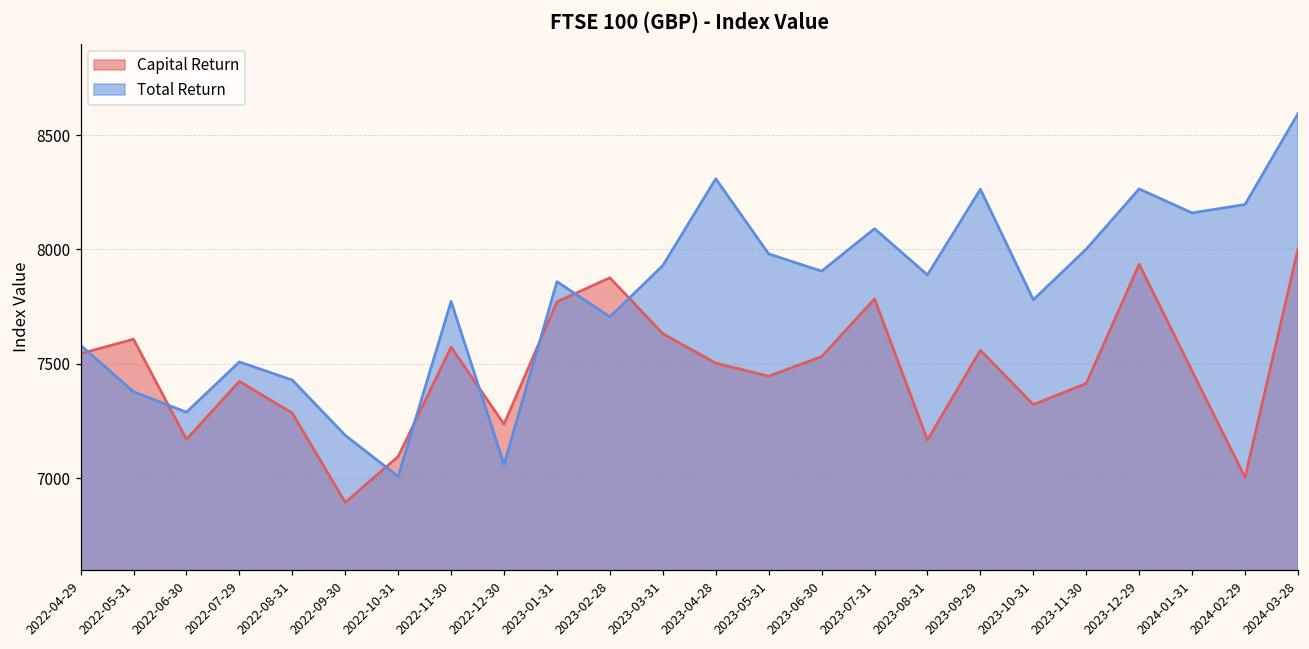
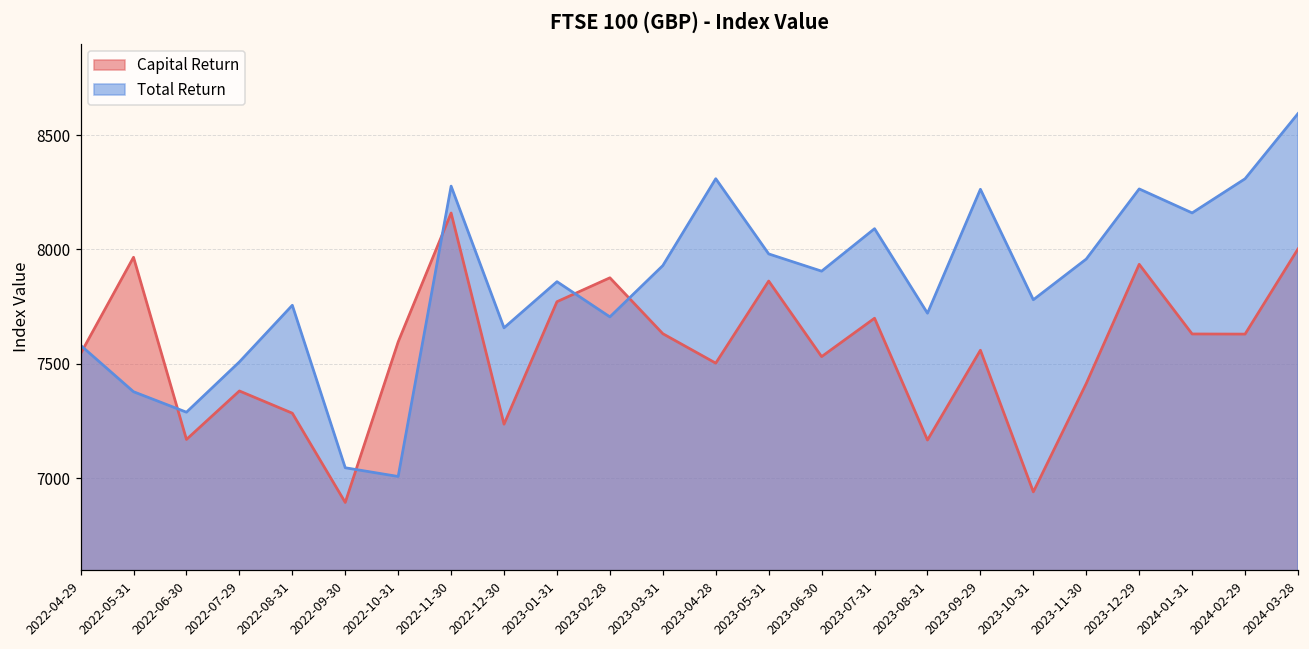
  {
    "Capital Return": {
      "2022-04-29": 7540,
-     "2022-05-31": 7610,
+     "2022-05-31": 7970,
      "2022-06-30": 7170,
-     "2022-07-29": 7420,
+     "2022-07-29": 7380,
      "2022-08-31": 7280,
      "2022-09-30": 6890,
-     "2022-10-31": 7090,
-     "2022-11-30": 7570,
+     "2022-10-31": 7600,
+     "2022-11-30": 8160,
      "2022-12-30": 7240,
      "2023-01-31": 7770,
      "2023-02-28": 7880,
      "2023-03-31": 7630,
      "2023-04-28": 7500,
-     "2023-05-31": 7450,
+     "2023-05-31": 7860,
      "2023-06-30": 7530,
-     "2023-07-31": 7780,
+     "2023-07-31": 7700,
      "2023-08-31": 7170,
      "2023-09-29": 7560,
-     "2023-10-31": 7320,
+     "2023-10-31": 6940,
      "2023-11-30": 7410,
      "2023-12-29": 7940,
-     "2024-01-31": 7470,
-     "2024-02-29": 7000,
+     "2024-01-31": 7630,
+     "2024-02-29": 7630,
      "2024-03-28": 8000
    },
    "Total Return": {
      "2022-04-29": 7580,
      "2022-05-31": 7380,
      "2022-06-30": 7290,
      "2022-07-29": 7510,
-     "2022-08-31": 7430,
-     "2022-09-30": 7190,
+     "2022-08-31": 7760,
+     "2022-09-30": 7050,
      "2022-10-31": 7010,
-     "2022-11-30": 7770,
-     "2022-12-30": 7060,
+     "2022-11-30": 8280,
+     "2022-12-30": 7660,
      "2023-01-31": 7860,
      "2023-02-28": 7710,
      "2023-03-31": 7930,
      "2023-04-28": 8310,
      "2023-05-31": 7980,
      "2023-06-30": 7910,
      "2023-07-31": 8090,
-     "2023-08-31": 7890,
+     "2023-08-31": 7720,
      "2023-09-29": 8260,
      "2023-10-31": 7780,
-     "2023-11-30": 8000,
+     "2023-11-30": 7960,
      "2023-12-29": 8260,
      "2024-01-31": 8160,
-     "2024-02-29": 8200,
+     "2024-02-29": 8310,
      "2024-03-28": 8590
    }
  }
